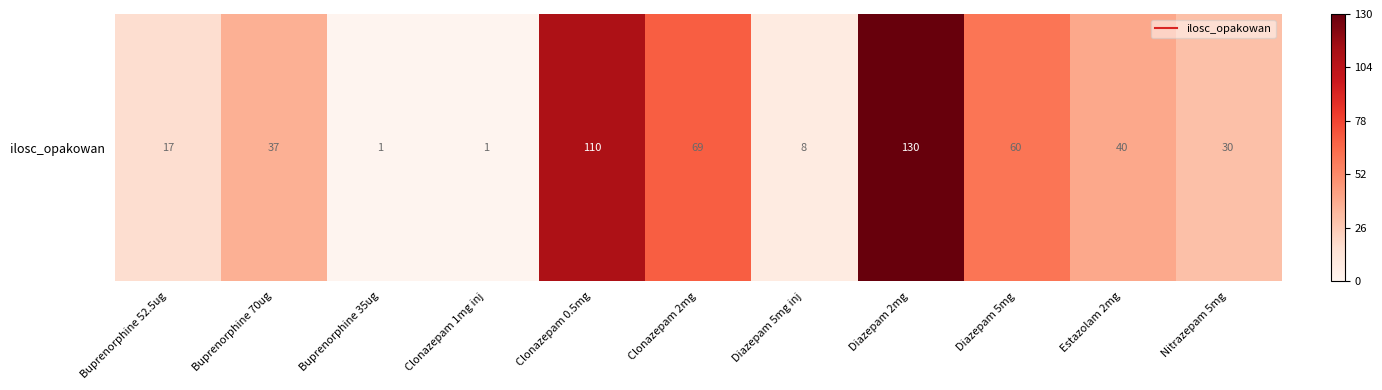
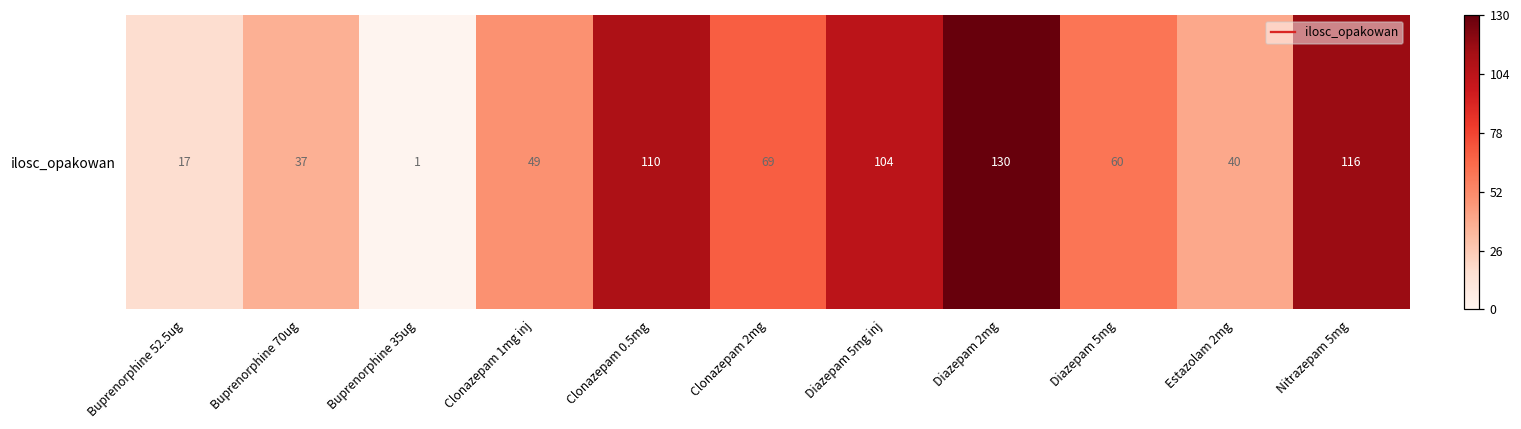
  {
    "ilosc_opakowan": {
      "Buprenorphine 52.5ug": 17,
      "Buprenorphine 70ug": 37,
      "Buprenorphine 35ug": 1,
-     "Clonazepam 1mg inj": 1,
+     "Clonazepam 1mg inj": 49,
      "Clonazepam 0.5mg": 110,
      "Clonazepam 2mg": 69,
-     "Diazepam 5mg inj": 8,
+     "Diazepam 5mg inj": 104,
      "Diazepam 2mg": 130,
      "Diazepam 5mg": 60,
      "Estazolam 2mg": 40,
-     "Nitrazepam 5mg": 30
+     "Nitrazepam 5mg": 116
    }
  }
